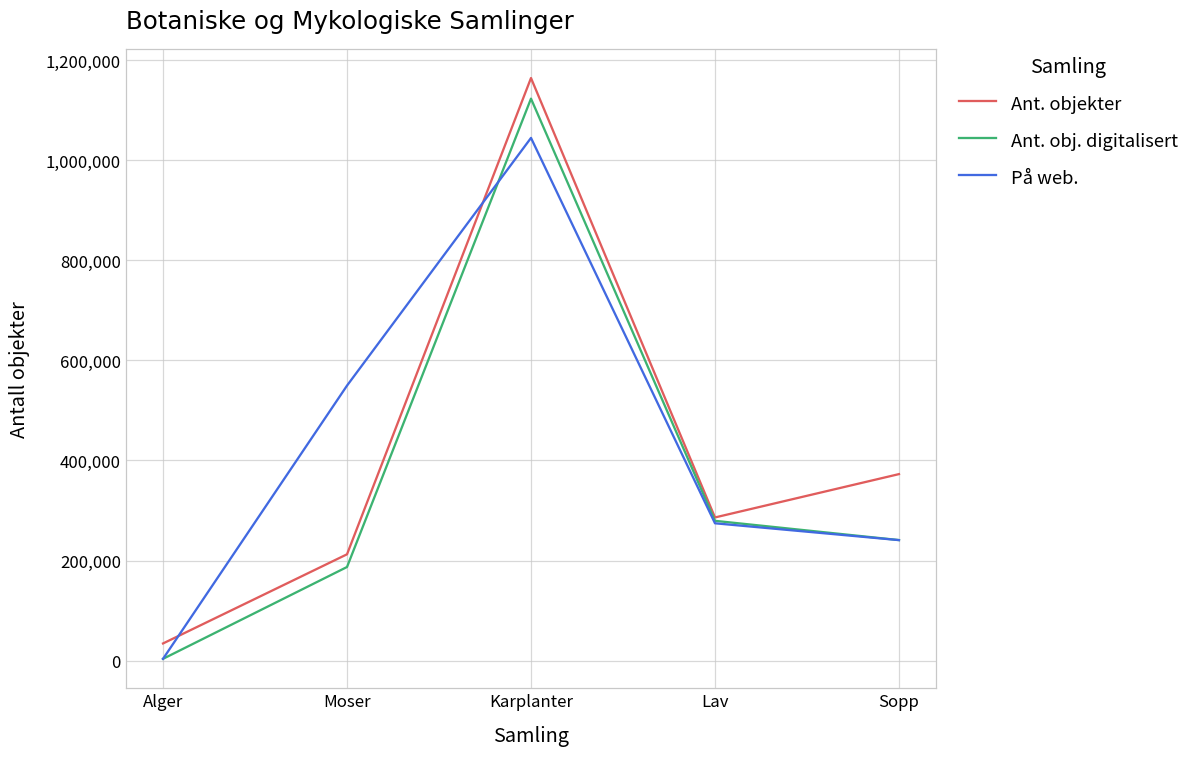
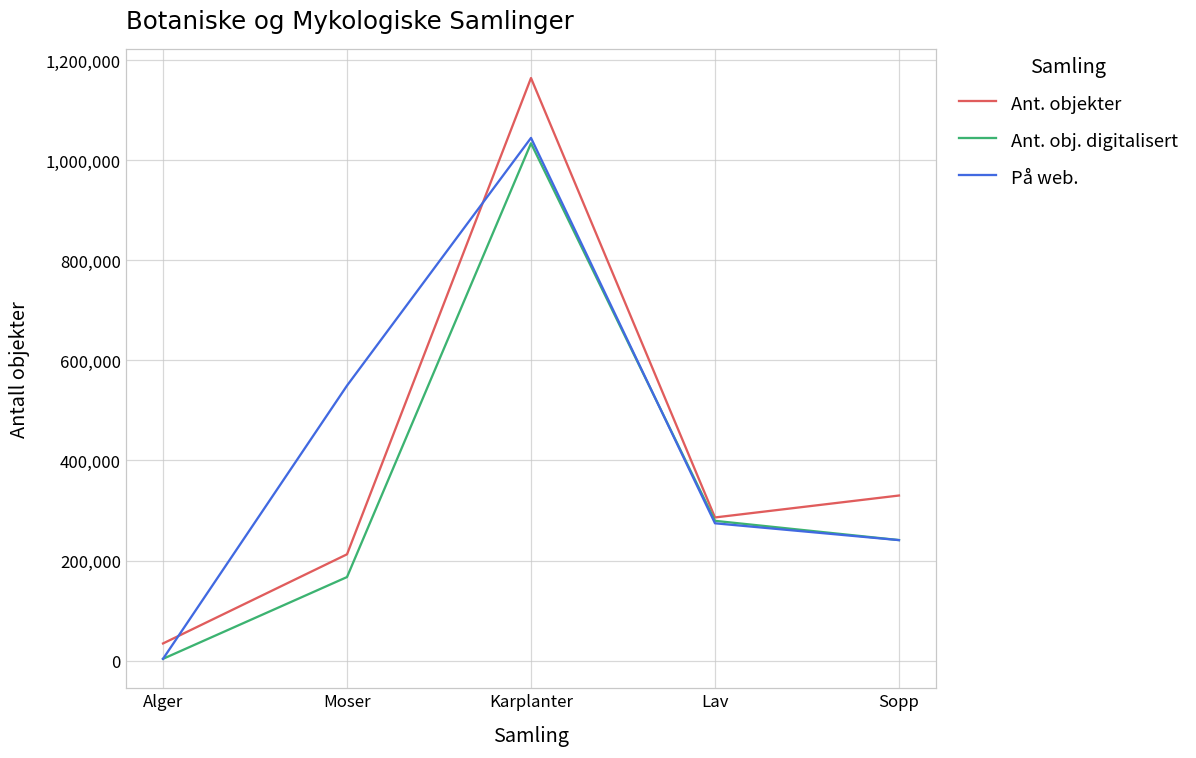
  {
    "Ant. objekter": {
      "Alger": "30,000",
      "Moser": "210,000",
      "Karplanter": "1,160,000",
      "Lav": "290,000",
-     "Sopp": "370,000"
+     "Sopp": "330,000"
    },
    "Ant. obj. digitalisert": {
-     "Moser": "190,000",
-     "Karplanter": "1,120,000"
+     "Moser": "170,000",
+     "Karplanter": "1,030,000"
    },
    "På web.": {
      "Moser": "550,000",
      "Karplanter": "1,040,000"
    }
  }
